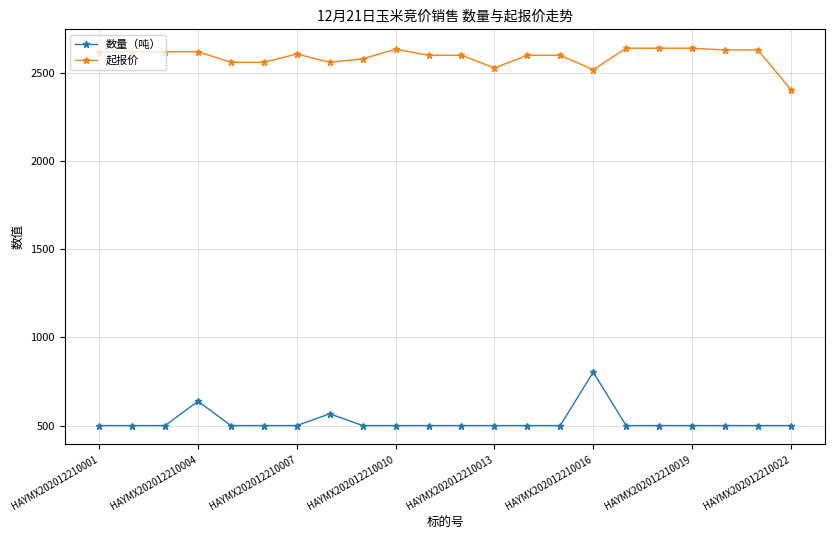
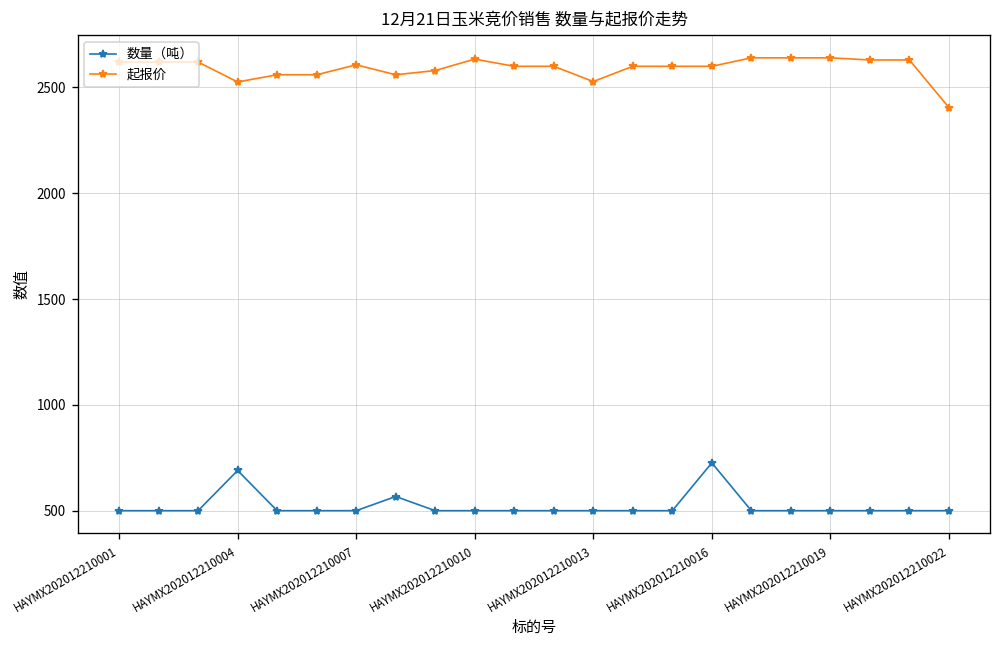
  {
    "数量（吨）": {
      "HAYMX202012210001": 500,
-     "HAYMX202012210004": 640,
+     "HAYMX202012210004": 690,
      "HAYMX202012210007": 500,
      "HAYMX202012210010": 500,
      "HAYMX202012210013": 500,
-     "HAYMX202012210016": 800,
+     "HAYMX202012210016": 730,
      "HAYMX202012210019": 500,
      "HAYMX202012210022": 500
    },
    "起报价": {
-     "HAYMX202012210004": 2620,
+     "HAYMX202012210004": 2530,
      "HAYMX202012210007": 2610,
      "HAYMX202012210010": 2630,
      "HAYMX202012210013": 2530,
-     "HAYMX202012210016": 2520,
+     "HAYMX202012210016": 2600,
      "HAYMX202012210019": 2640,
      "HAYMX202012210022": 2410
    }
  }
